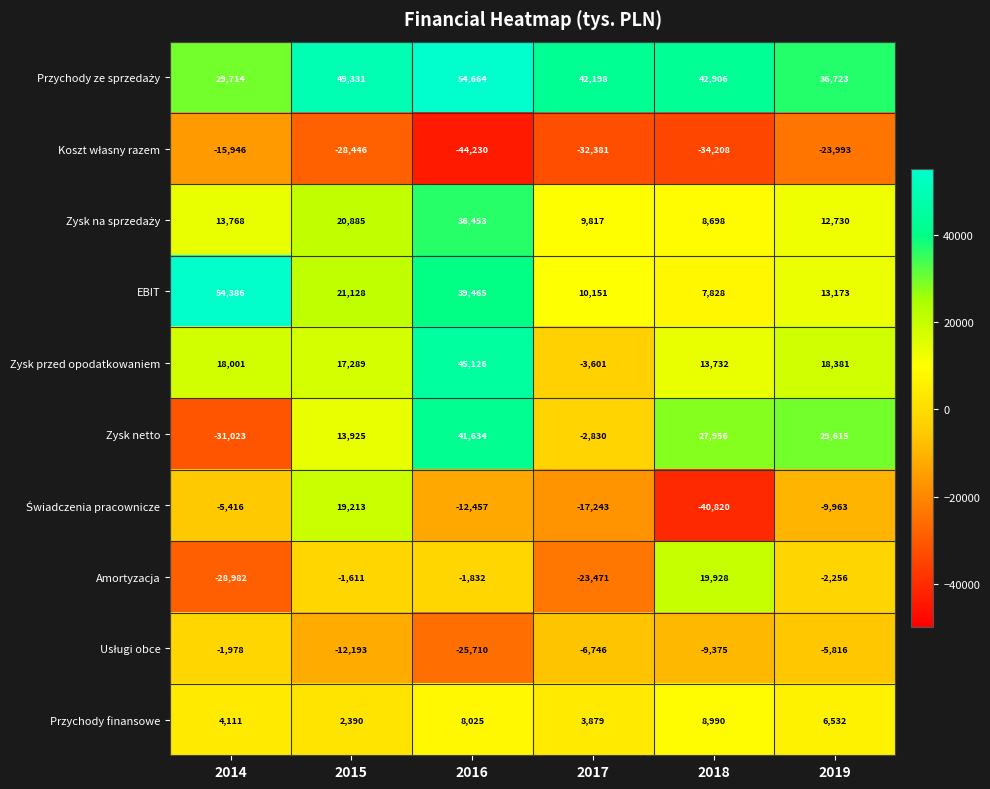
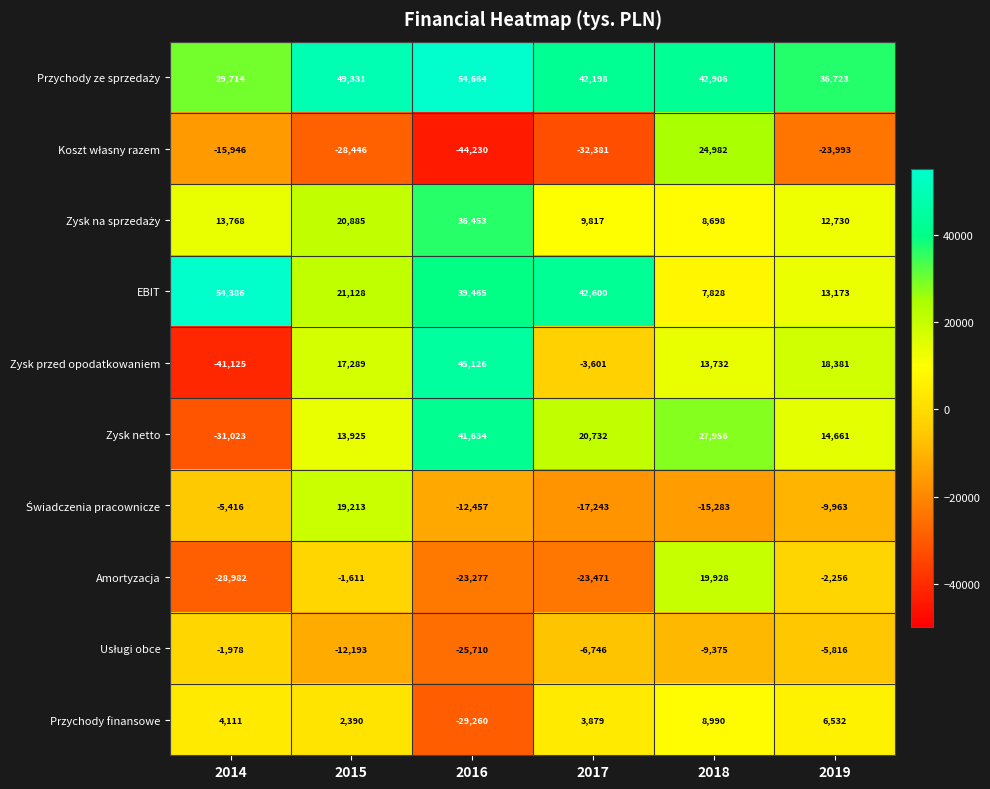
  {
    "Przychody ze sprzedaży": {
      "2014": "29,714",
      "2015": "49,331",
      "2016": "54,664",
      "2017": "42,198",
      "2018": "42,906",
      "2019": "36,723"
    },
    "Koszt własny razem": {
      "2014": "-15,946",
      "2015": "-28,446",
      "2016": "-44,230",
      "2017": "-32,381",
-     "2018": "-34,208",
+     "2018": "24,982",
      "2019": "-23,993"
    },
    "Zysk na sprzedaży": {
      "2014": "13,768",
      "2015": "20,885",
      "2016": "36,453",
      "2017": "9,817",
      "2018": "8,698",
      "2019": "12,730"
    },
    "EBIT": {
      "2014": "54,386",
      "2015": "21,128",
      "2016": "39,465",
-     "2017": "10,151",
+     "2017": "42,600",
      "2018": "7,828",
      "2019": "13,173"
    },
    "Zysk przed opodatkowaniem": {
-     "2014": "18,001",
+     "2014": "-41,125",
      "2015": "17,289",
      "2016": "45,126",
      "2017": "-3,601",
      "2018": "13,732",
      "2019": "18,381"
    },
    "Zysk netto": {
      "2014": "-31,023",
      "2015": "13,925",
      "2016": "41,634",
-     "2017": "-2,830",
+     "2017": "20,732",
      "2018": "27,956",
-     "2019": "29,615"
+     "2019": "14,661"
    },
    "Świadczenia pracownicze": {
      "2014": "-5,416",
      "2015": "19,213",
      "2016": "-12,457",
      "2017": "-17,243",
-     "2018": "-40,820",
+     "2018": "-15,283",
      "2019": "-9,963"
    },
    "Amortyzacja": {
      "2014": "-28,982",
      "2015": "-1,611",
-     "2016": "-1,832",
+     "2016": "-23,277",
      "2017": "-23,471",
      "2018": "19,928",
      "2019": "-2,256"
    },
    "Usługi obce": {
      "2014": "-1,978",
      "2015": "-12,193",
      "2016": "-25,710",
      "2017": "-6,746",
      "2018": "-9,375",
      "2019": "-5,816"
    },
    "Przychody finansowe": {
      "2014": "4,111",
      "2015": "2,390",
-     "2016": "8,025",
+     "2016": "-29,260",
      "2017": "3,879",
      "2018": "8,990",
      "2019": "6,532"
    }
  }
